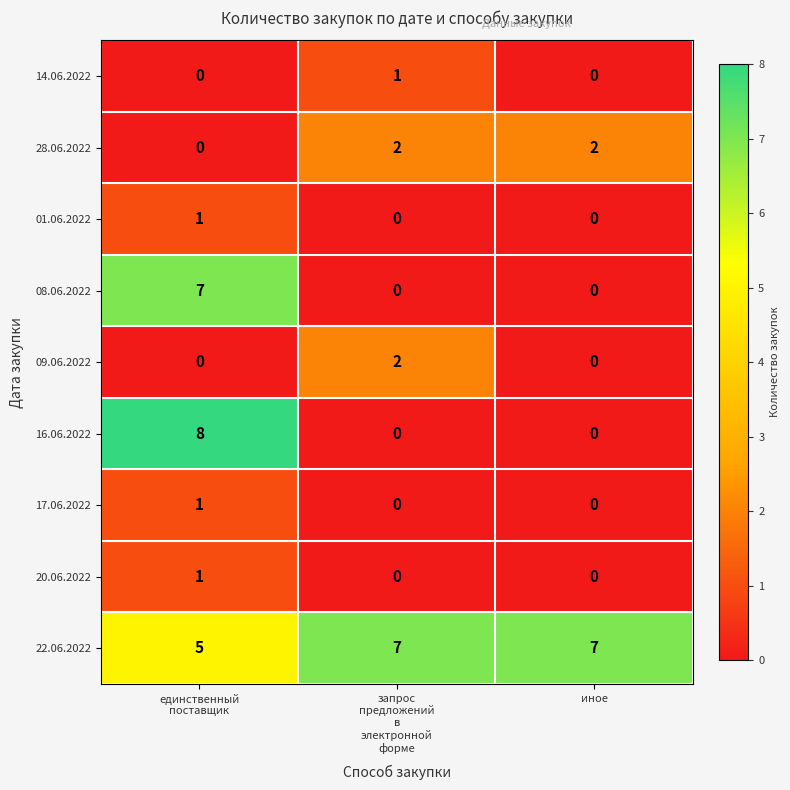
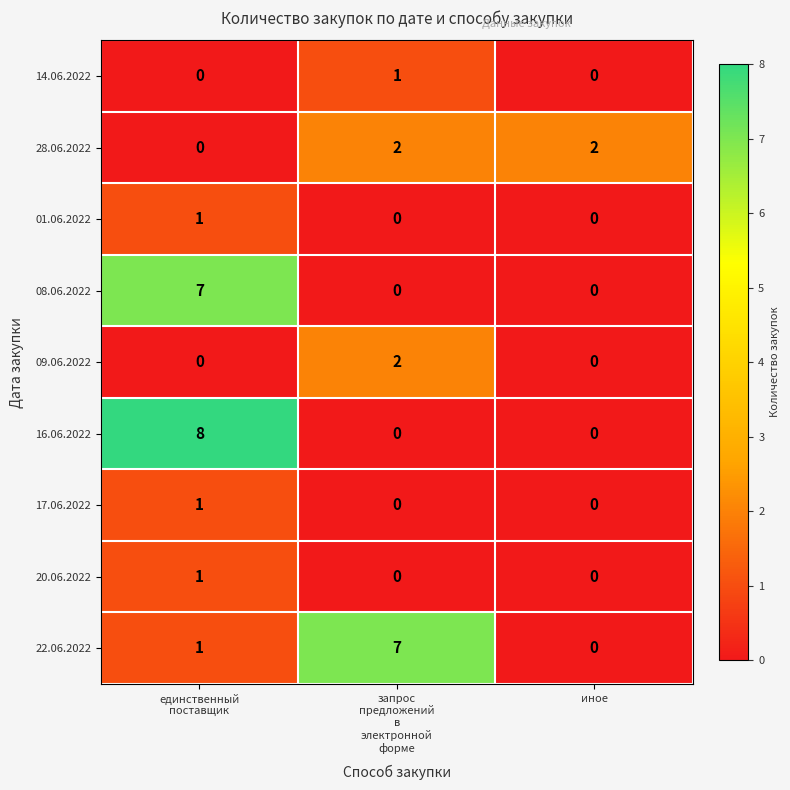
  {
    "14.06.2022": {
      "единственный поставщик": 0,
      "запрос предложений в электронной форме": 1,
      "иное": 0
    },
    "28.06.2022": {
      "единственный поставщик": 0,
      "запрос предложений в электронной форме": 2,
      "иное": 2
    },
    "01.06.2022": {
      "единственный поставщик": 1,
      "запрос предложений в электронной форме": 0,
      "иное": 0
    },
    "08.06.2022": {
      "единственный поставщик": 7,
      "запрос предложений в электронной форме": 0,
      "иное": 0
    },
    "09.06.2022": {
      "единственный поставщик": 0,
      "запрос предложений в электронной форме": 2,
      "иное": 0
    },
    "16.06.2022": {
      "единственный поставщик": 8,
      "запрос предложений в электронной форме": 0,
      "иное": 0
    },
    "17.06.2022": {
      "единственный поставщик": 1,
      "запрос предложений в электронной форме": 0,
      "иное": 0
    },
    "20.06.2022": {
      "единственный поставщик": 1,
      "запрос предложений в электронной форме": 0,
      "иное": 0
    },
    "22.06.2022": {
-     "единственный поставщик": 5,
+     "единственный поставщик": 1,
      "запрос предложений в электронной форме": 7,
-     "иное": 7
+     "иное": 0
    }
  }
